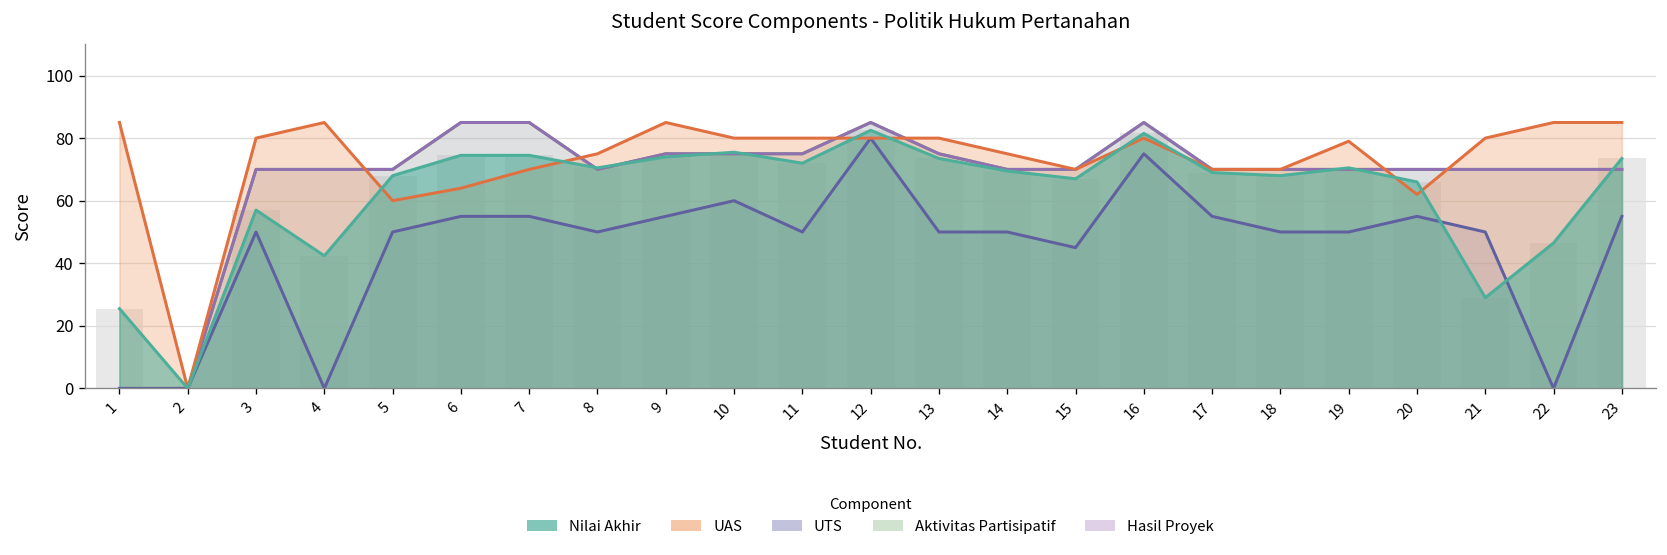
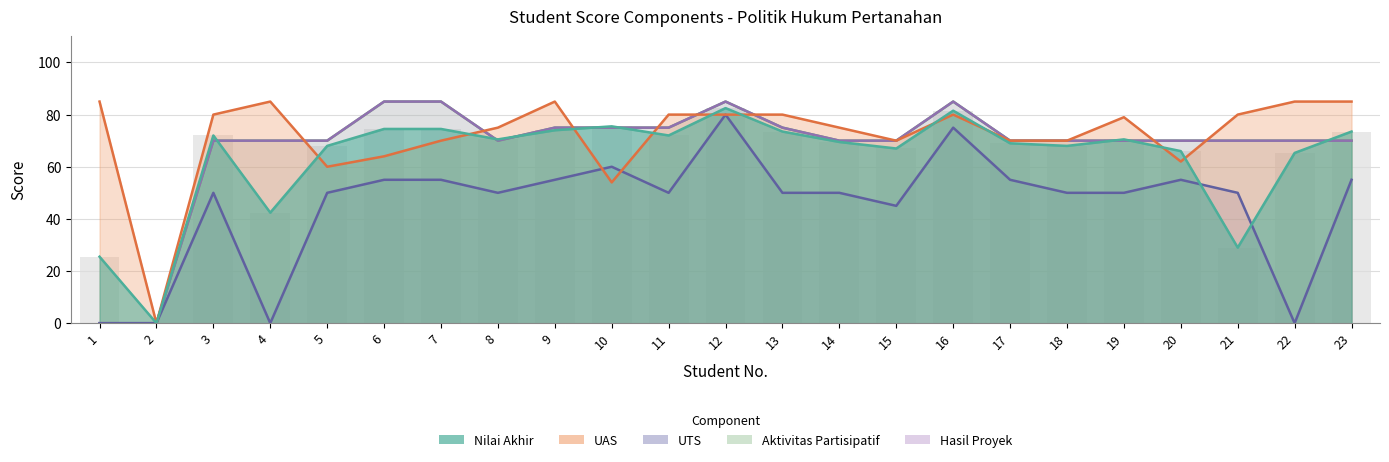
  {
    "Nilai Akhir": {
      "1": 26,
      "2": 0,
-     "3": 57,
+     "3": 72,
      "4": 42,
      "5": 68,
      "6": 75,
      "7": 75,
      "8": 71,
      "9": 74,
      "10": 76,
      "11": 72,
      "12": 83,
      "13": 74,
      "14": 70,
      "15": 67,
      "16": 82,
      "17": 69,
      "18": 68,
      "19": 71,
      "20": 66,
      "21": 29,
-     "22": 47,
+     "22": 65,
      "23": 74
    },
    "UAS": {
      "1": 85,
      "3": 80,
      "4": 85,
      "5": 60,
      "6": 64,
      "7": 70,
      "8": 75,
      "9": 85,
-     "10": 80,
+     "10": 54,
      "11": 80,
      "13": 80,
      "14": 75,
      "16": 80,
      "19": 79,
      "20": 62,
      "21": 80,
      "22": 85,
      "23": 85
    }
  }
